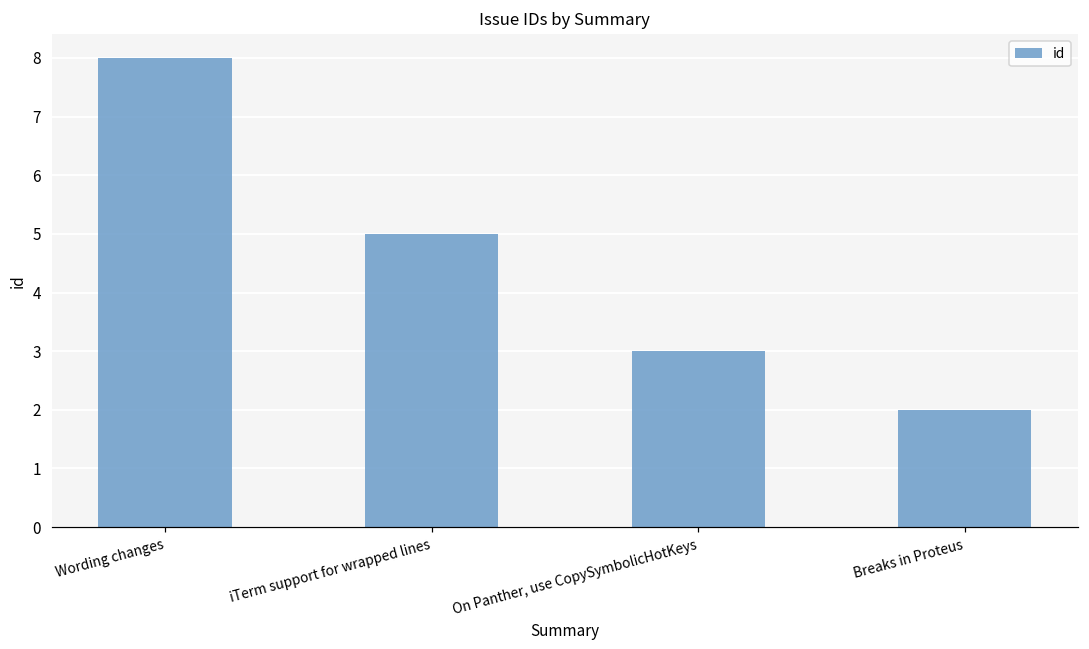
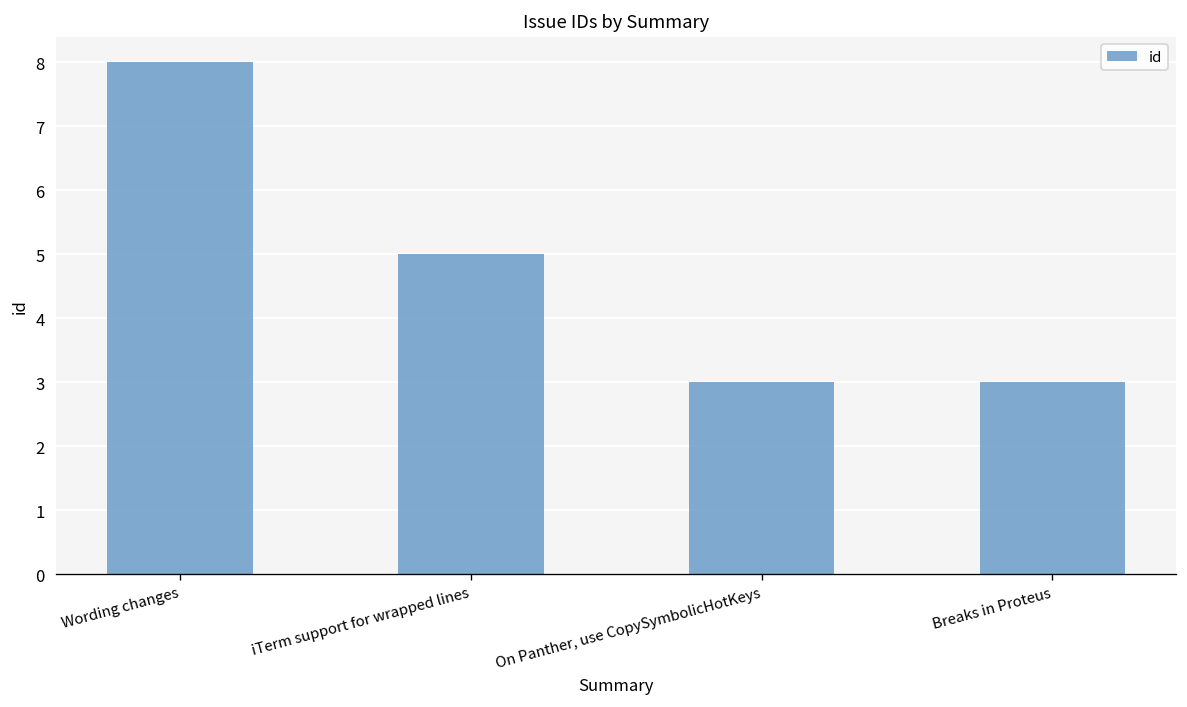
  {
    "Wording changes": 8,
    "iTerm support for wrapped lines": 5,
    "On Panther, use CopySymbolicHotKeys": 3,
-   "Breaks in Proteus": 2
+   "Breaks in Proteus": 3
  }
